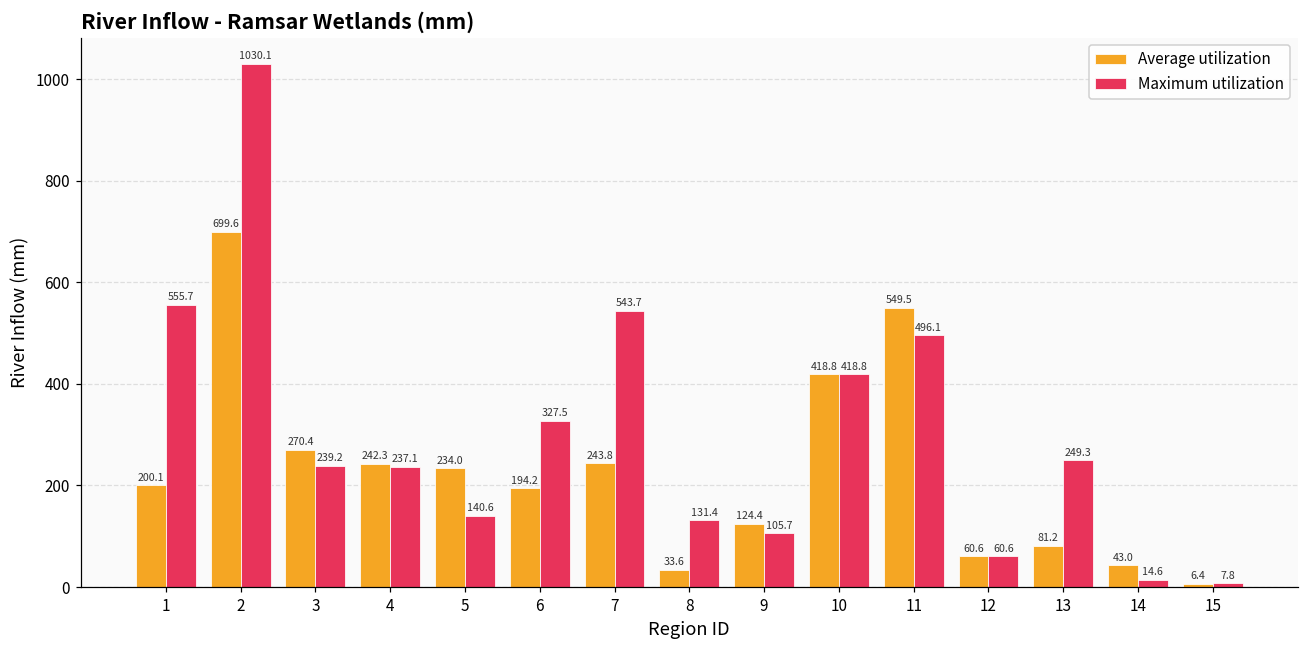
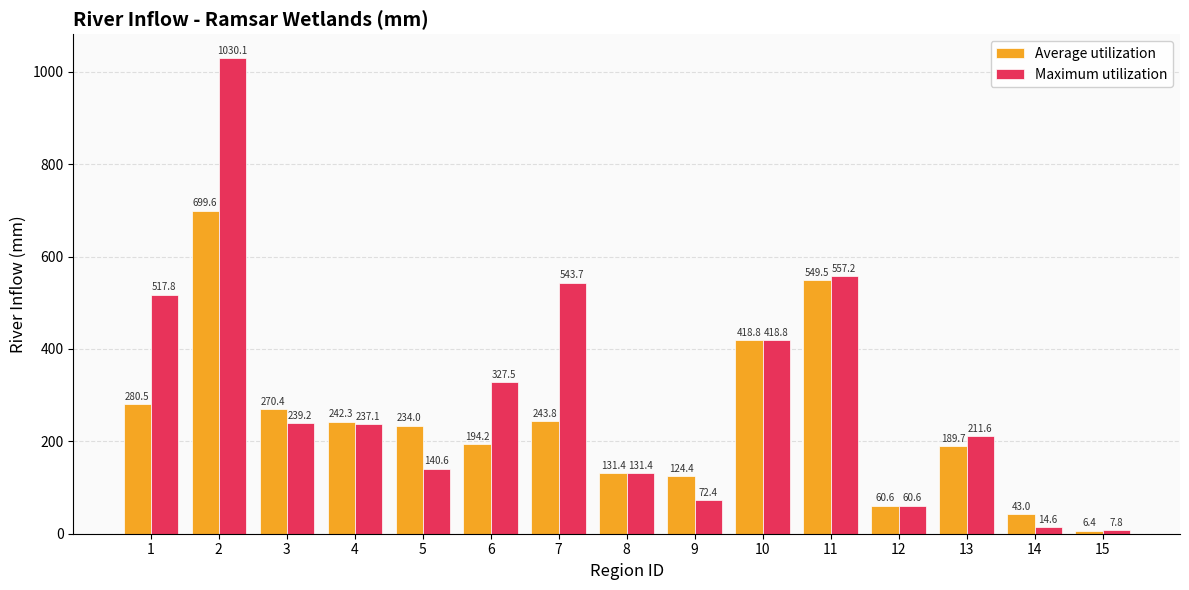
  {
    "Average utilization": {
-     "1": 200.1,
+     "1": 280.5,
      "2": 699.6,
      "3": 270.4,
      "4": 242.3,
      "5": 234.0,
      "6": 194.2,
      "7": 243.8,
-     "8": 33.6,
+     "8": 131.4,
      "9": 124.4,
      "10": 418.8,
      "11": 549.5,
      "12": 60.6,
-     "13": 81.2,
+     "13": 189.7,
      "14": 43.0,
      "15": 6.4
    },
    "Maximum utilization": {
-     "1": 555.7,
+     "1": 517.8,
      "2": 1030.1,
      "3": 239.2,
      "4": 237.1,
      "5": 140.6,
      "6": 327.5,
      "7": 543.7,
      "8": 131.4,
-     "9": 105.7,
+     "9": 72.4,
      "10": 418.8,
-     "11": 496.1,
+     "11": 557.2,
      "12": 60.6,
-     "13": 249.3,
+     "13": 211.6,
      "14": 14.6,
      "15": 7.8
    }
  }
